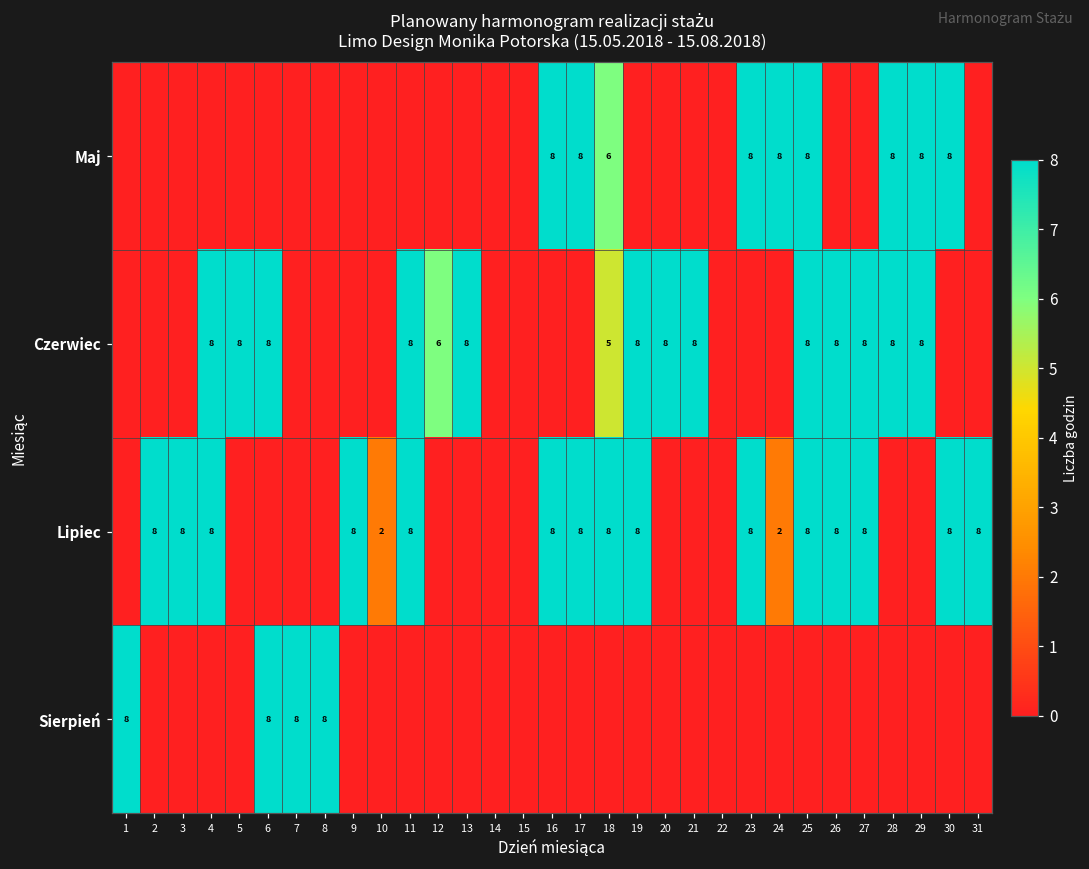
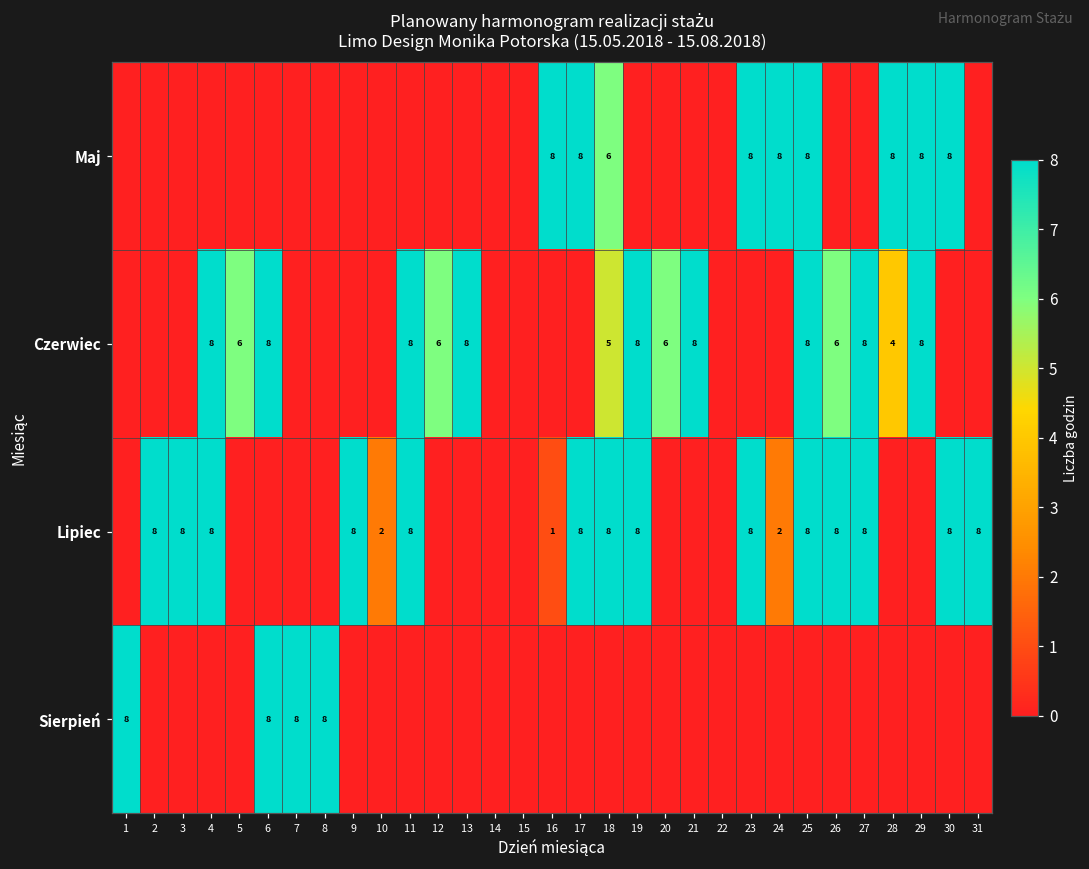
  {
    "Maj": {
      "16": 8,
      "17": 8,
      "18": 6,
      "23": 8,
      "24": 8,
      "25": 8,
      "28": 8,
      "29": 8,
      "30": 8
    },
    "Czerwiec": {
      "4": 8,
-     "5": 8,
+     "5": 6,
      "6": 8,
      "11": 8,
      "12": 6,
      "13": 8,
      "18": 5,
      "19": 8,
-     "20": 8,
+     "20": 6,
      "21": 8,
      "25": 8,
-     "26": 8,
+     "26": 6,
      "27": 8,
-     "28": 8,
+     "28": 4,
      "29": 8
    },
    "Lipiec": {
      "2": 8,
      "3": 8,
      "4": 8,
      "9": 8,
      "10": 2,
      "11": 8,
-     "16": 8,
+     "16": 1,
      "17": 8,
      "18": 8,
      "19": 8,
      "23": 8,
      "24": 2,
      "25": 8,
      "26": 8,
      "27": 8,
      "30": 8,
      "31": 8
    },
    "Sierpień": {
      "1": 8,
      "6": 8,
      "7": 8,
      "8": 8
    }
  }
